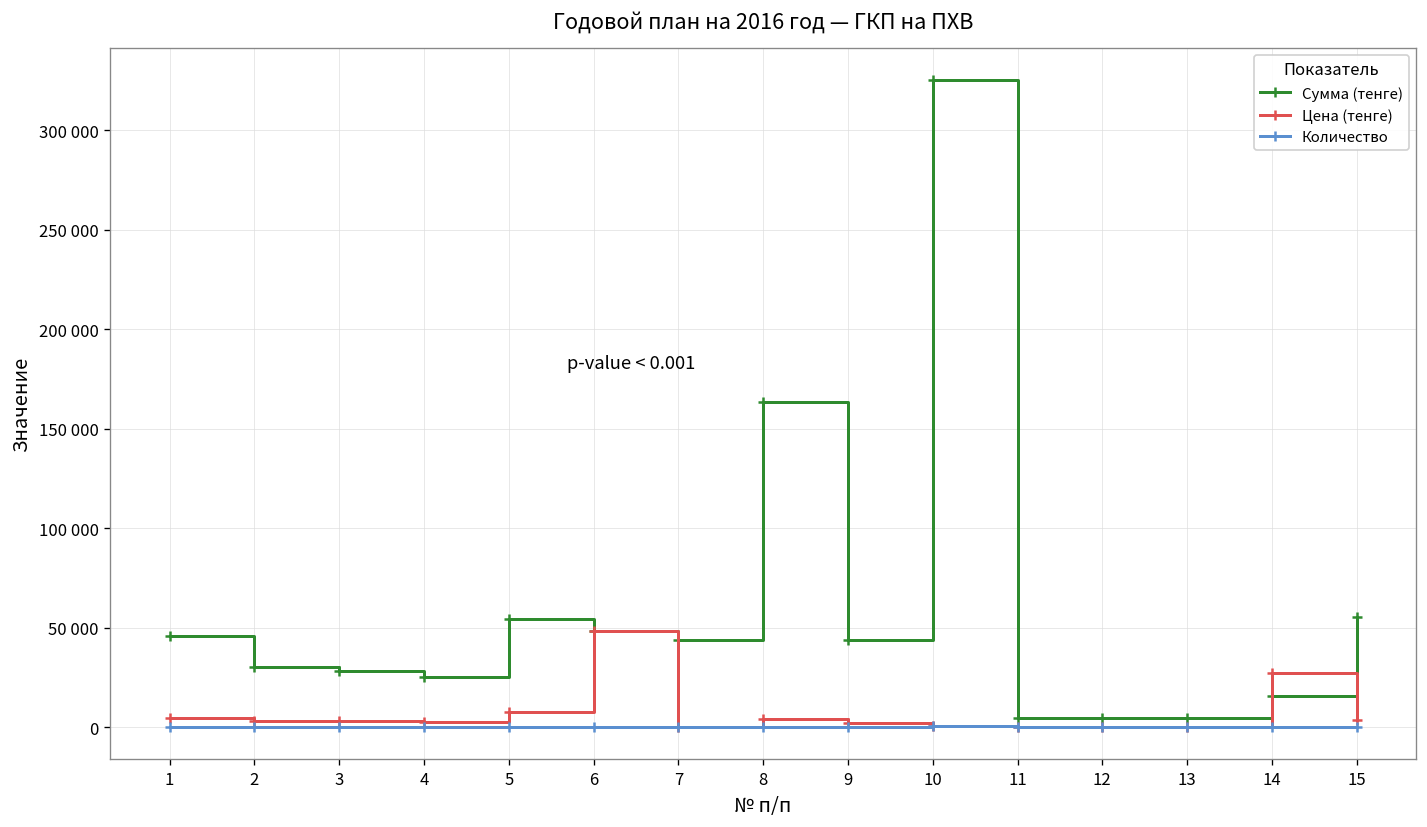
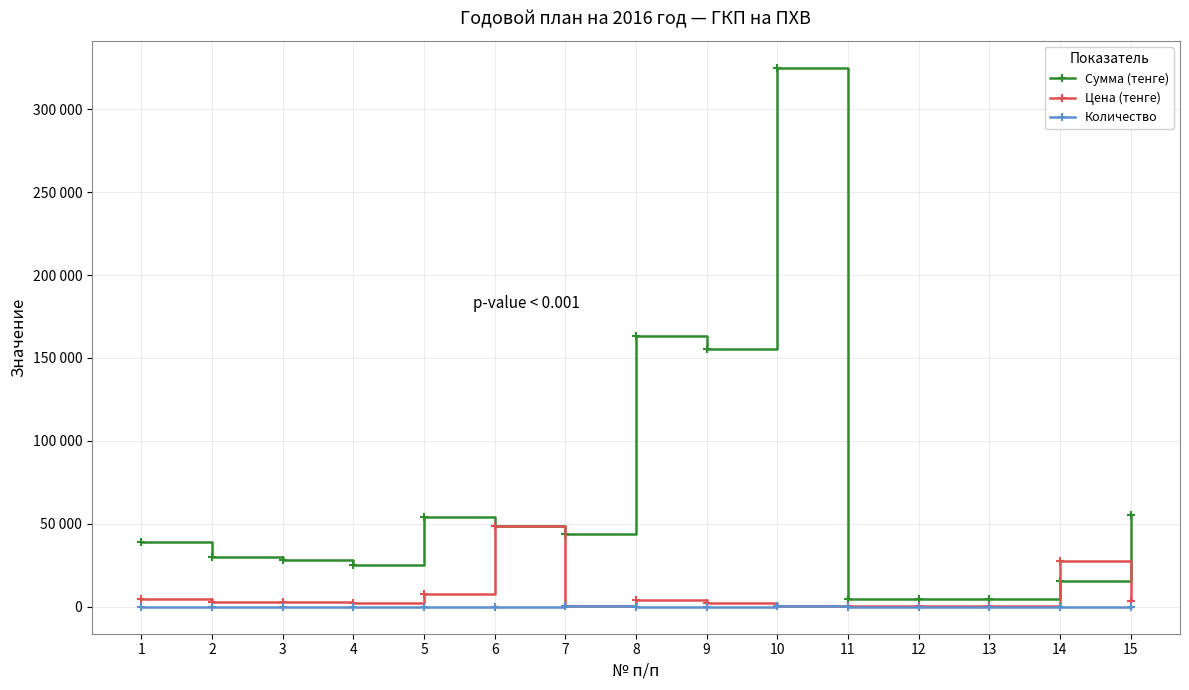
  {
    "Сумма (тенге)": {
-     "1": 46000,
+     "1": 39000,
      "2": 30000,
      "3": 28000,
      "4": 25000,
      "5": 54000,
      "7": 44000,
      "8": 163000,
-     "9": 44000,
+     "9": 156000,
      "10": 325000,
      "11": 4000,
      "12": 4000,
      "13": 4000,
      "14": 16000,
      "15": 55000
    },
    "Цена (тенге)": {
      "1": 5000,
      "2": 3000,
      "3": 3000,
      "4": 3000,
      "5": 7000,
      "8": 4000,
      "9": 2000,
      "14": 27000,
      "15": 4000
    },
    "Количество": {
      "1": 0,
      "2": 0,
      "3": 0,
      "4": 0,
      "5": 0,
      "6": 0,
      "8": 0,
      "9": 0,
      "14": 0,
      "15": 0
    }
  }
